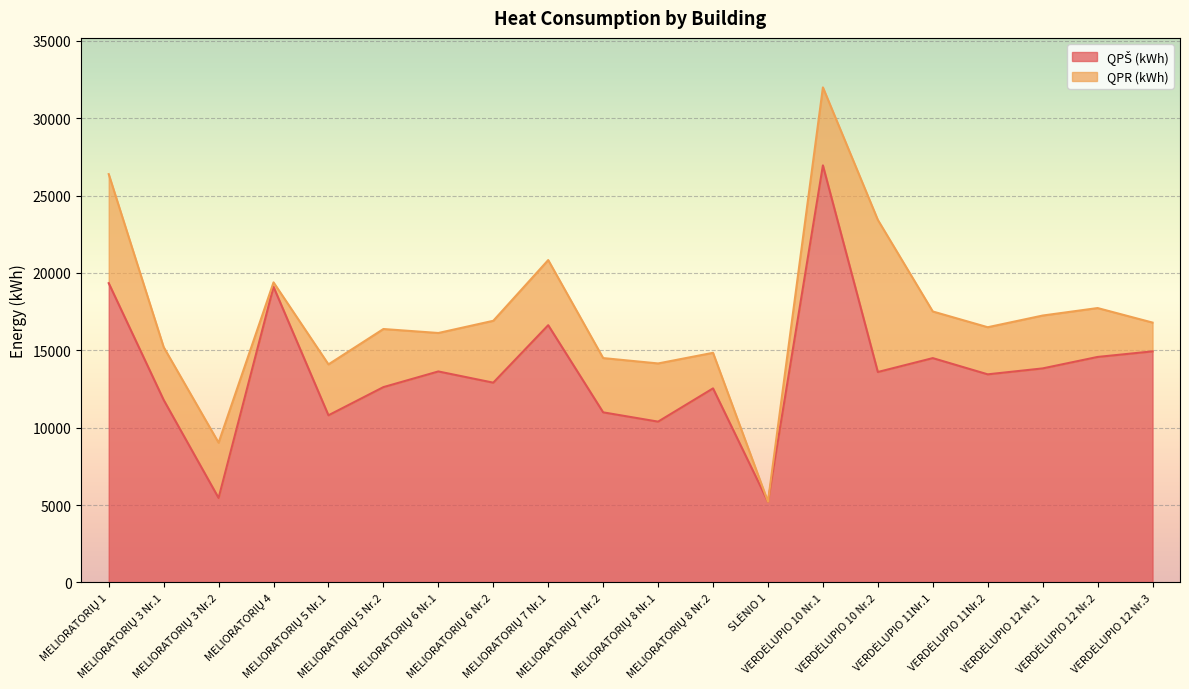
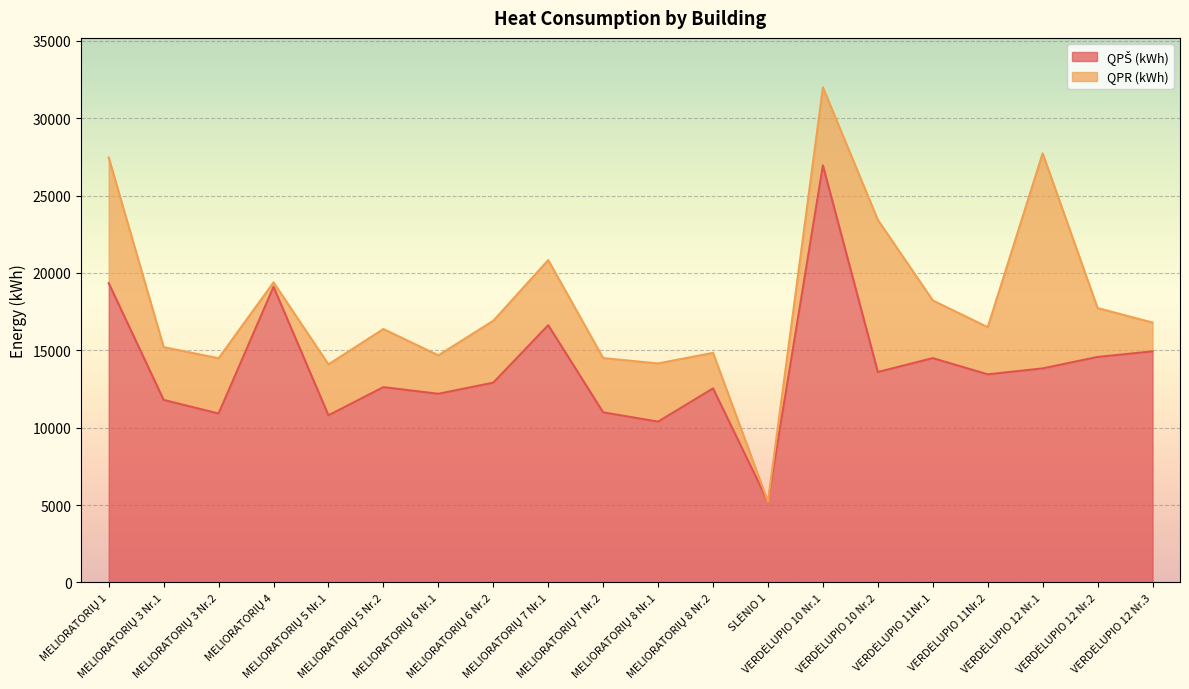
  {
    "QPŠ (kWh)": {
      "MELIORATORIŲ 1": 19300,
      "MELIORATORIŲ 3 Nr.1": 11800,
-     "MELIORATORIŲ 3 Nr.2": 5500,
+     "MELIORATORIŲ 3 Nr.2": 10900,
      "MELIORATORIŲ 4": 19100,
      "MELIORATORIŲ 5 Nr.1": 10800,
      "MELIORATORIŲ 5 Nr.2": 12600,
-     "MELIORATORIŲ 6 Nr.1": 13600,
+     "MELIORATORIŲ 6 Nr.1": 12200,
      "MELIORATORIŲ 6 Nr.2": 12900,
      "MELIORATORIŲ 7 Nr.1": 16600,
      "MELIORATORIŲ 7 Nr.2": 11000,
      "MELIORATORIŲ 8 Nr.1": 10400,
      "MELIORATORIŲ 8 Nr.2": 12500,
      "VERDĖLUPIO 10 Nr.1": 27000,
      "VERDĖLUPIO 10 Nr.2": 13600,
      "VERDĖLUPIO 11Nr.1": 14500,
      "VERDĖLUPIO 11Nr.2": 13400,
      "VERDĖLUPIO 12 Nr.1": 13800,
      "VERDĖLUPIO 12 Nr.2": 14600,
      "VERDĖLUPIO 12 Nr.3": 14900
    },
    "QPR (kWh)": {
-     "MELIORATORIŲ 1": 7000,
+     "MELIORATORIŲ 1": 8100,
      "MELIORATORIŲ 3 Nr.1": 3400,
      "MELIORATORIŲ 3 Nr.2": 3600,
      "MELIORATORIŲ 4": 300,
      "MELIORATORIŲ 5 Nr.1": 3300,
      "MELIORATORIŲ 5 Nr.2": 3800,
      "MELIORATORIŲ 6 Nr.1": 2500,
      "MELIORATORIŲ 6 Nr.2": 4000,
      "MELIORATORIŲ 7 Nr.1": 4200,
      "MELIORATORIŲ 7 Nr.2": 3500,
      "MELIORATORIŲ 8 Nr.1": 3800,
      "MELIORATORIŲ 8 Nr.2": 2300,
      "VERDĖLUPIO 10 Nr.1": 5000,
      "VERDĖLUPIO 10 Nr.2": 9800,
-     "VERDĖLUPIO 11Nr.1": 3000,
+     "VERDĖLUPIO 11Nr.1": 3700,
      "VERDĖLUPIO 11Nr.2": 3000,
-     "VERDĖLUPIO 12 Nr.1": 3400,
+     "VERDĖLUPIO 12 Nr.1": 13900,
      "VERDĖLUPIO 12 Nr.2": 3200,
      "VERDĖLUPIO 12 Nr.3": 1900
    }
  }
